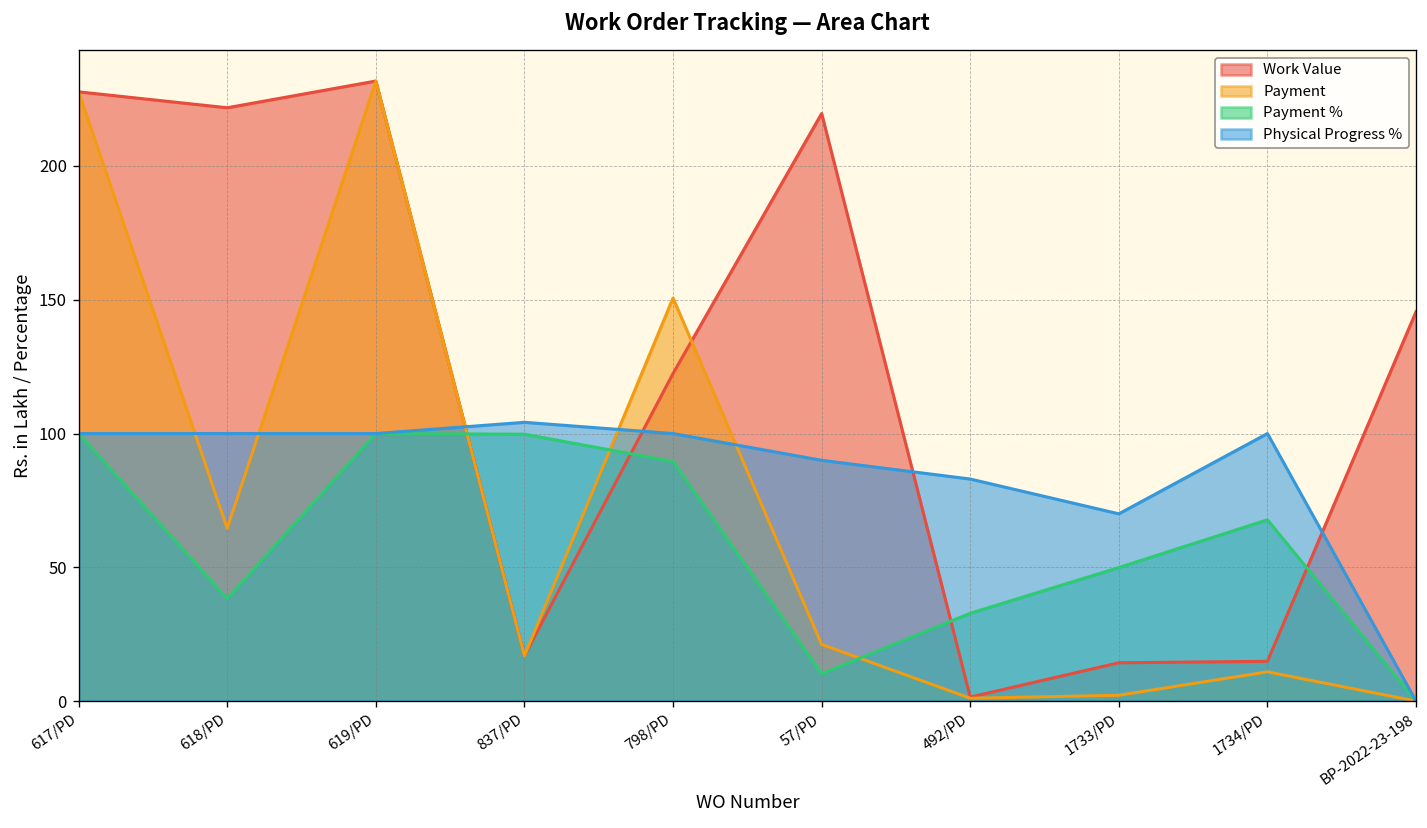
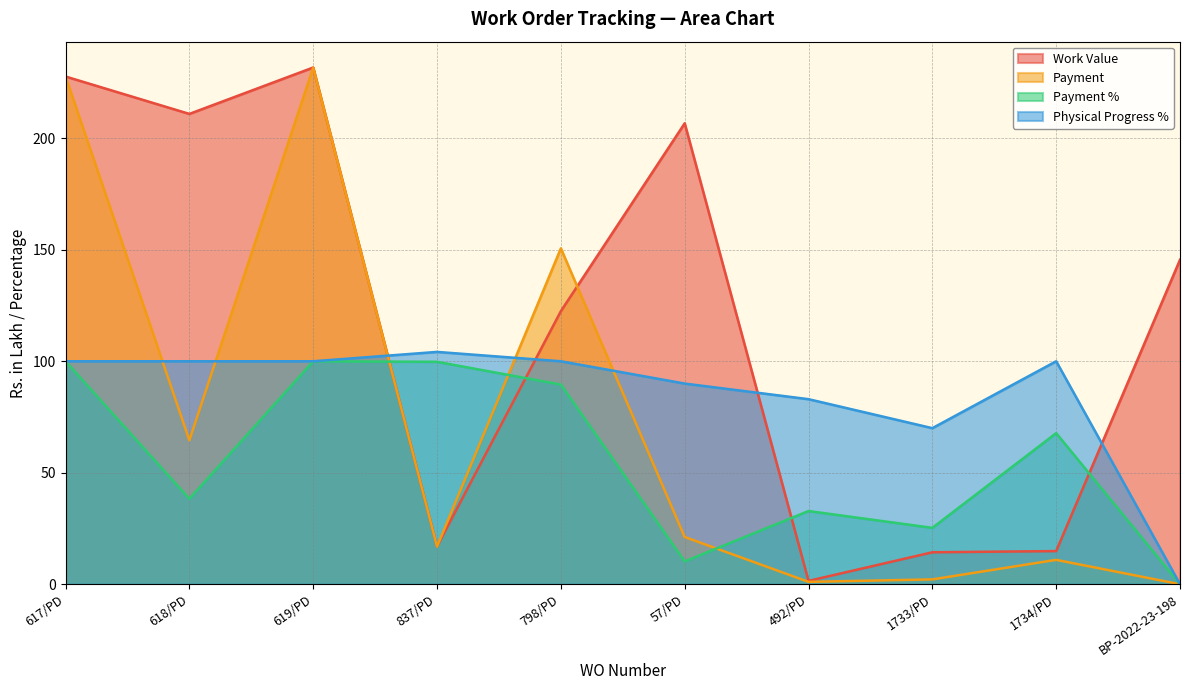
  {
    "Work Value": {
-     "618/PD": 222,
+     "618/PD": 211,
      "798/PD": 122,
-     "57/PD": 220,
+     "57/PD": 207,
      "1733/PD": 14,
      "1734/PD": 15,
      "BP-2022-23-198": 146
    },
    "Payment": {
      "618/PD": 65,
      "798/PD": 151,
      "57/PD": 21,
      "1733/PD": 2,
      "1734/PD": 11
    },
    "Payment %": {
      "618/PD": 38,
      "837/PD": 100,
      "798/PD": 90,
      "57/PD": 10,
      "492/PD": 33,
-     "1733/PD": 50,
+     "1733/PD": 25,
      "1734/PD": 68
    },
    "Physical Progress %": {
      "618/PD": 100,
      "837/PD": 104,
      "798/PD": 100,
      "57/PD": 90,
      "492/PD": 83,
      "1733/PD": 70,
      "1734/PD": 100
    }
  }
